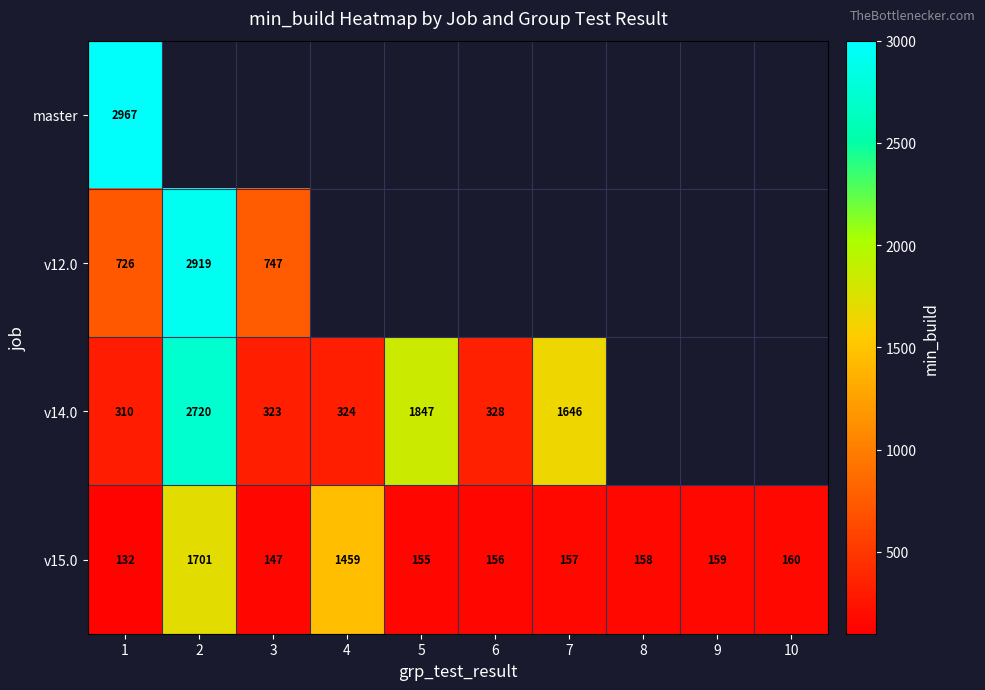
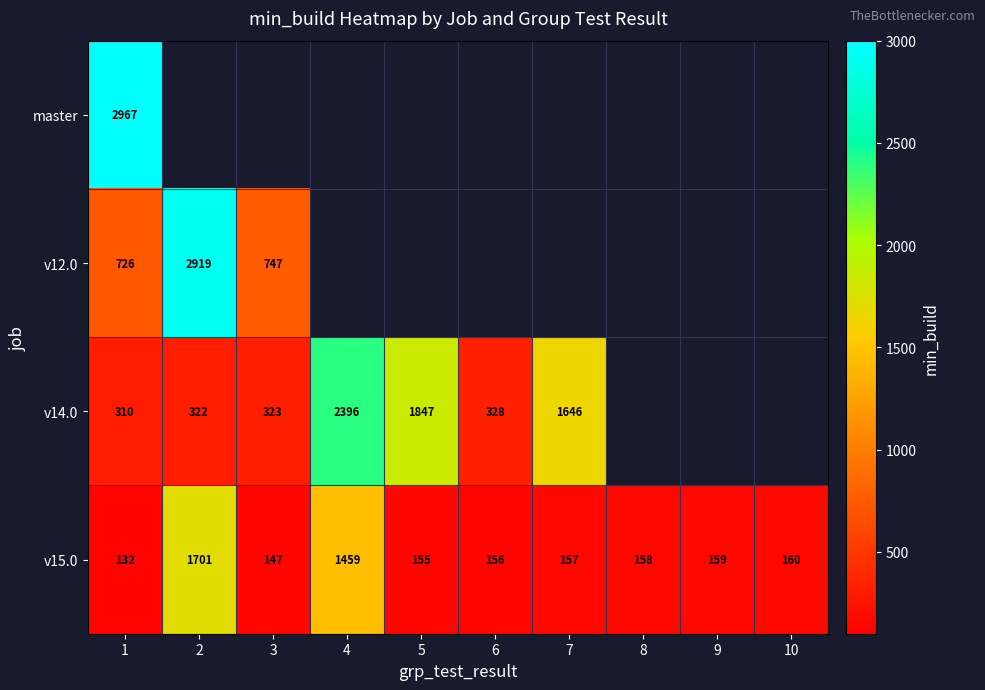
  {
    "master": {
      "1": 2967
    },
    "v12.0": {
      "1": 726,
      "2": 2919,
      "3": 747
    },
    "v14.0": {
      "1": 310,
-     "2": 2720,
+     "2": 322,
      "3": 323,
-     "4": 324,
+     "4": 2396,
      "5": 1847,
      "6": 328,
      "7": 1646
    },
    "v15.0": {
      "1": 132,
      "2": 1701,
      "3": 147,
      "4": 1459,
      "5": 155,
      "6": 156,
      "7": 157,
      "8": 158,
      "9": 159,
      "10": 160
    }
  }
